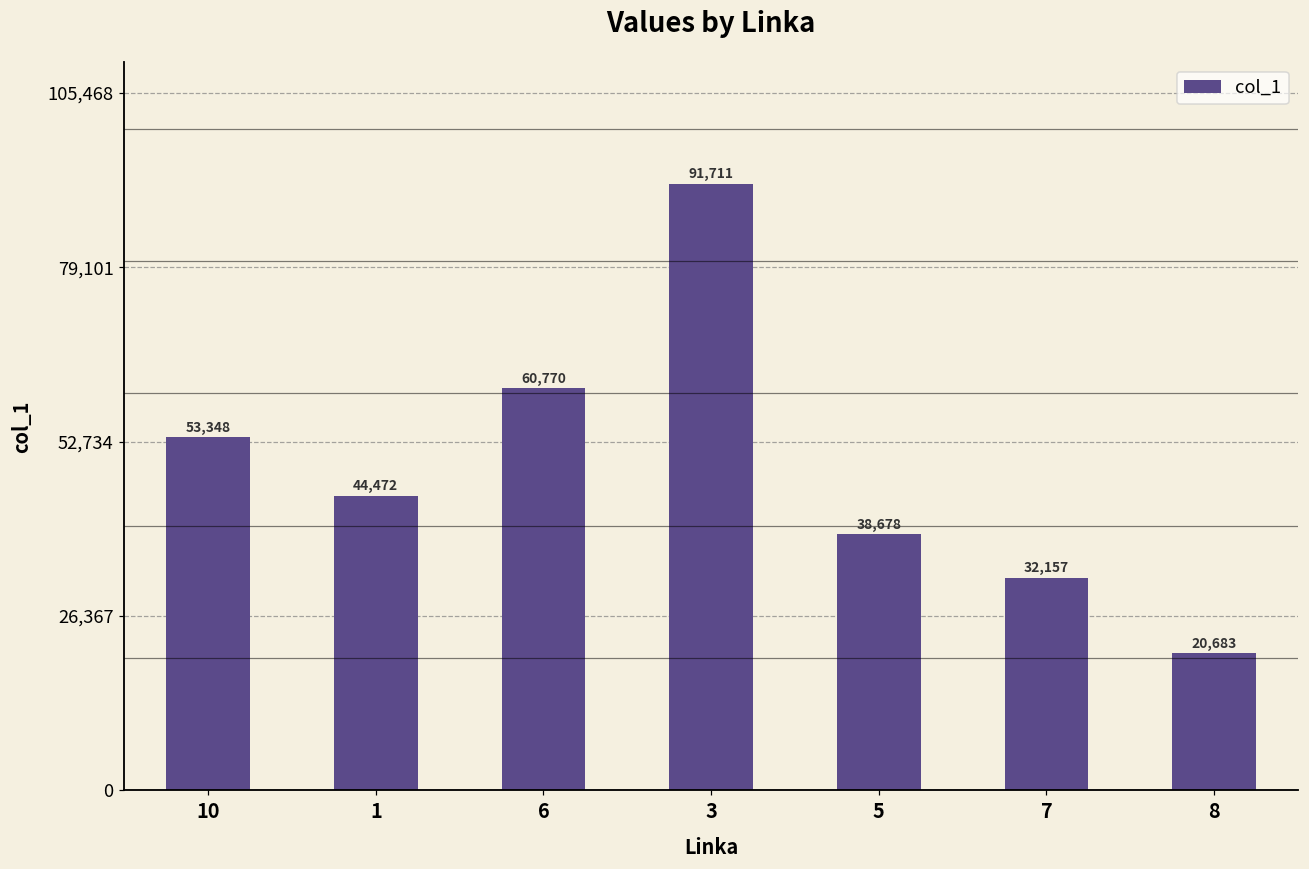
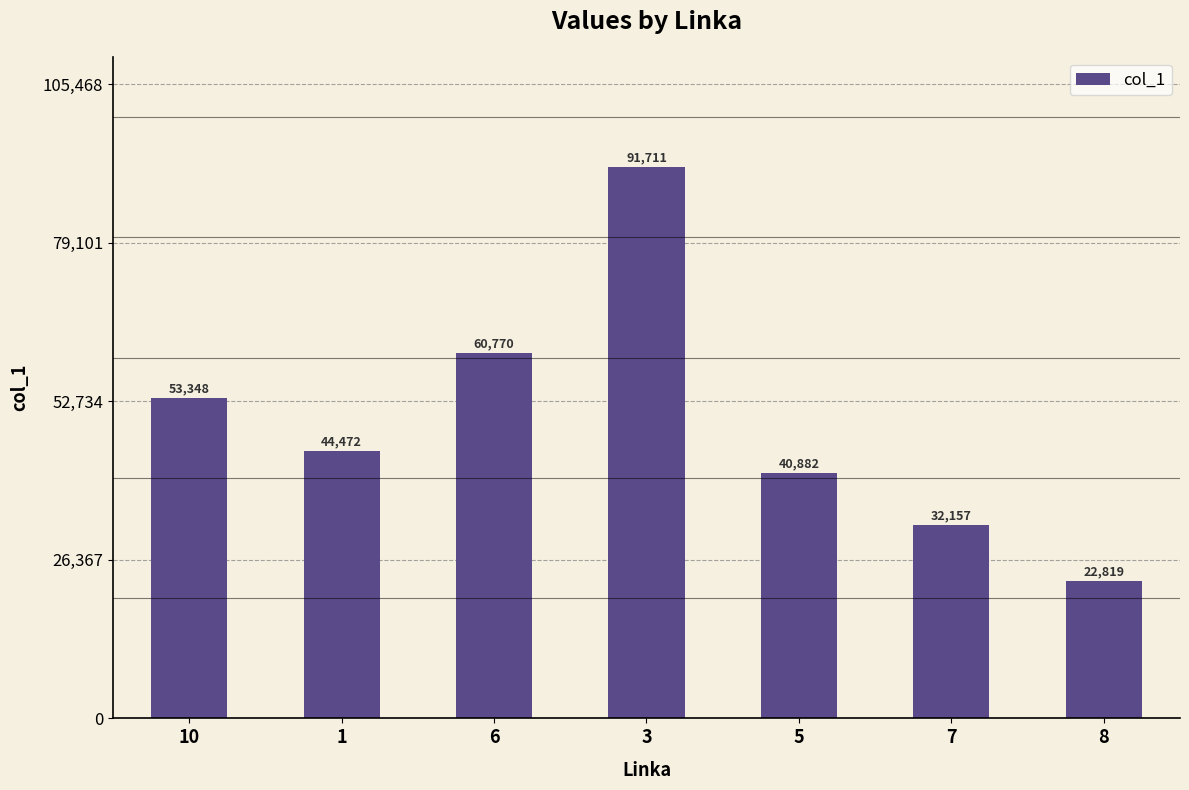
  {
    "10": "53,348",
    "1": "44,472",
    "6": "60,770",
    "3": "91,711",
-   "5": "38,678",
+   "5": "40,882",
    "7": "32,157",
-   "8": "20,683"
+   "8": "22,819"
  }
